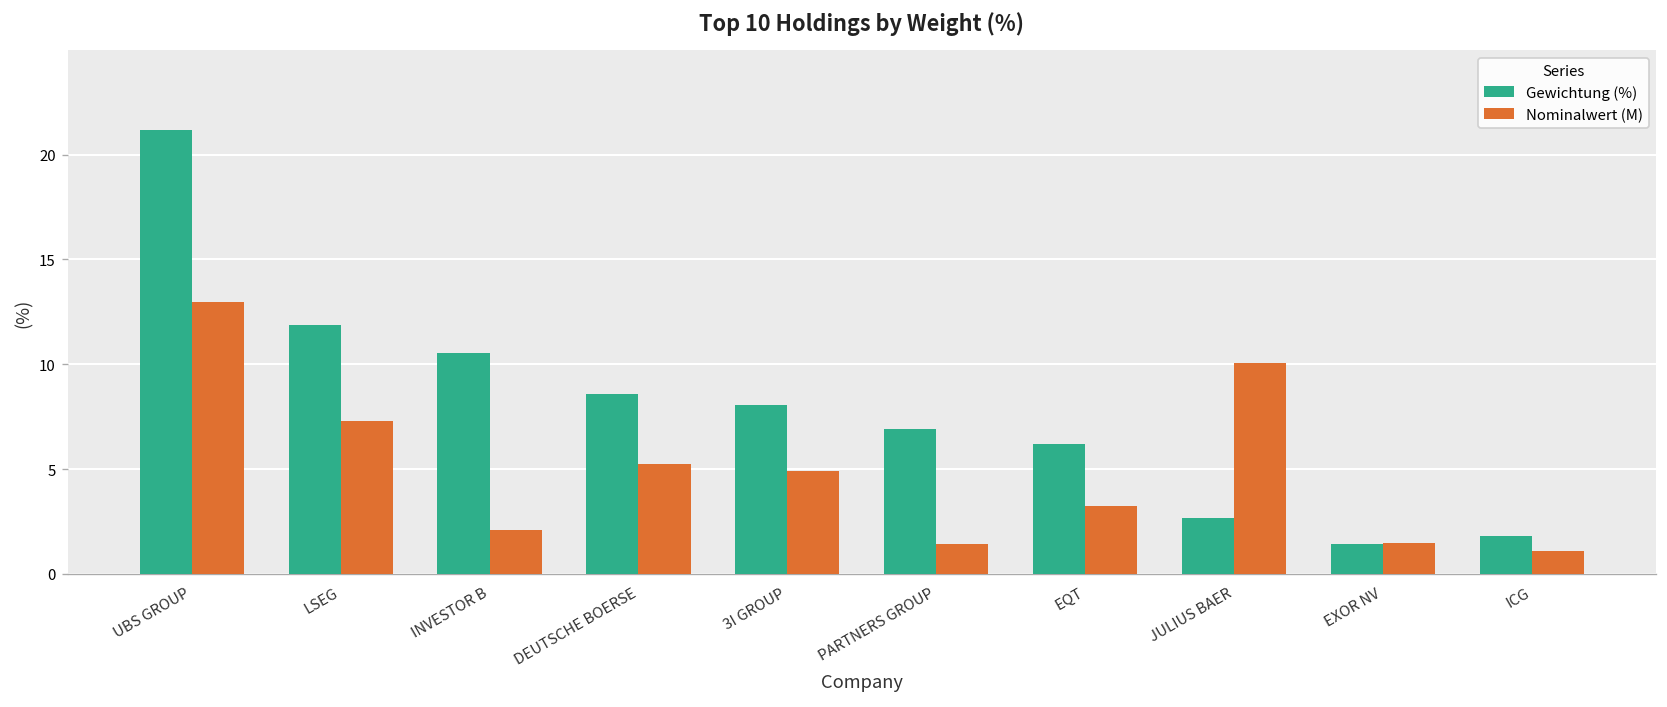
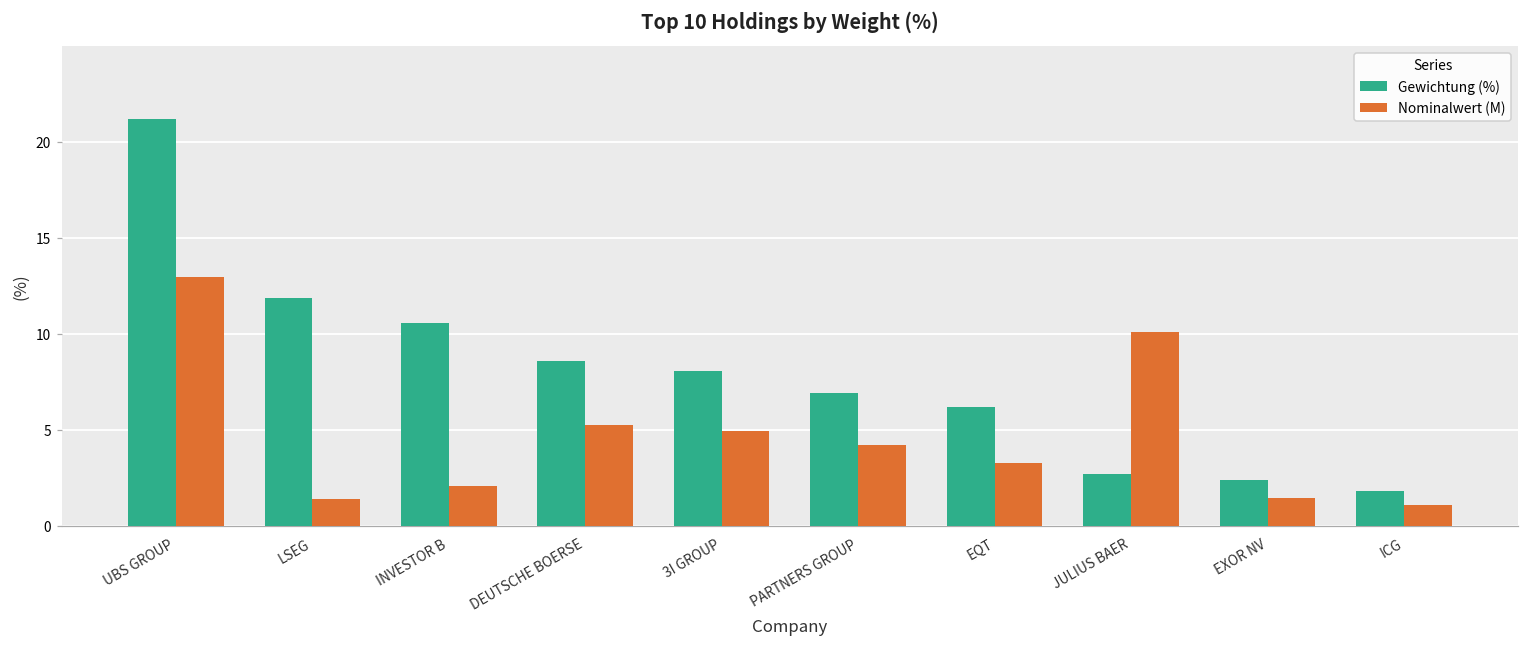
  {
    "Gewichtung (%)": {
      "UBS GROUP": 21.2,
      "LSEG": 11.9,
      "INVESTOR B": 10.5,
      "DEUTSCHE BOERSE": 8.6,
      "3I GROUP": 8.1,
      "PARTNERS GROUP": 6.9,
      "EQT": 6.2,
      "JULIUS BAER": 2.7,
-     "EXOR NV": 1.5,
+     "EXOR NV": 2.4,
      "ICG": 1.8
    },
    "Nominalwert (M)": {
      "UBS GROUP": 13.0,
-     "LSEG": 7.3,
+     "LSEG": 1.4,
      "INVESTOR B": 2.1,
      "DEUTSCHE BOERSE": 5.2,
      "3I GROUP": 4.9,
-     "PARTNERS GROUP": 1.4,
+     "PARTNERS GROUP": 4.2,
      "EQT": 3.3,
      "JULIUS BAER": 10.1,
      "EXOR NV": 1.5,
      "ICG": 1.1
    }
  }
